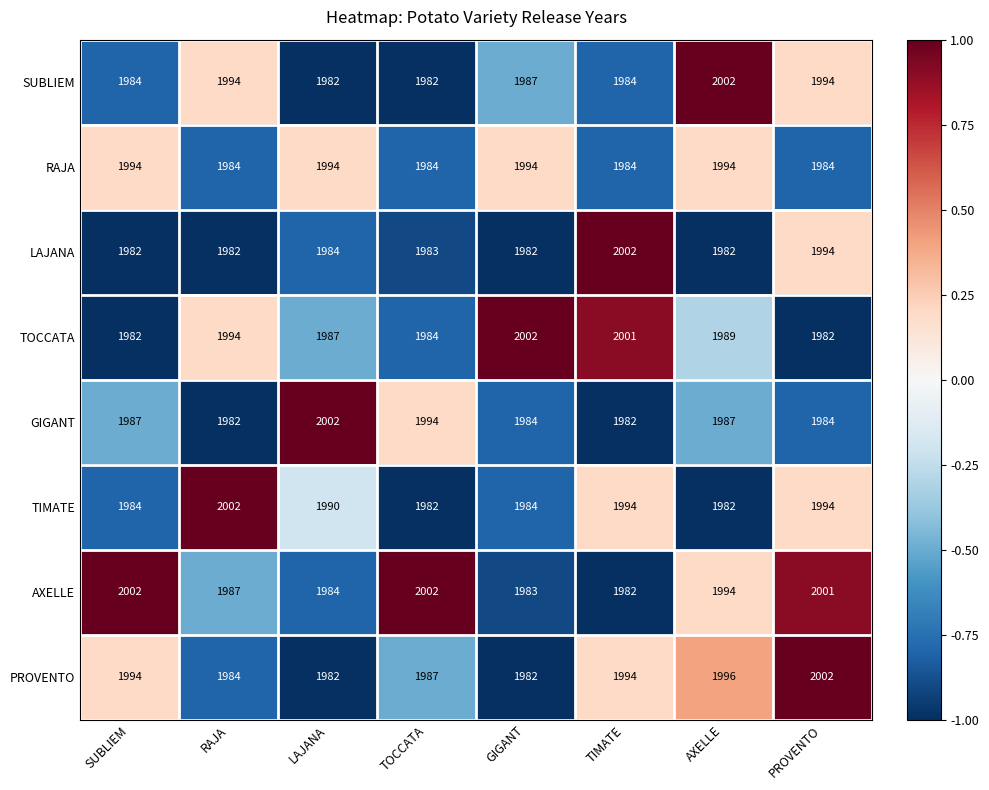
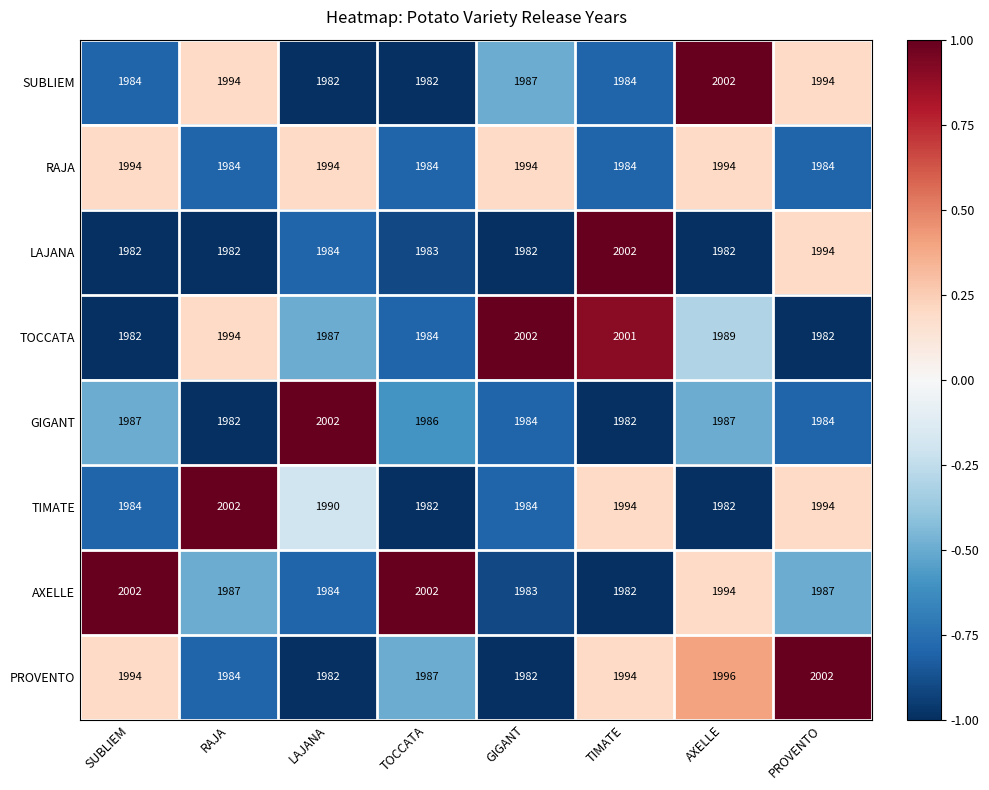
  {
    "SUBLIEM": {
      "SUBLIEM": 1984,
      "RAJA": 1994,
      "LAJANA": 1982,
      "TOCCATA": 1982,
      "GIGANT": 1987,
      "TIMATE": 1984,
      "AXELLE": 2002,
      "PROVENTO": 1994
    },
    "RAJA": {
      "SUBLIEM": 1994,
      "RAJA": 1984,
      "LAJANA": 1994,
      "TOCCATA": 1984,
      "GIGANT": 1994,
      "TIMATE": 1984,
      "AXELLE": 1994,
      "PROVENTO": 1984
    },
    "LAJANA": {
      "SUBLIEM": 1982,
      "RAJA": 1982,
      "LAJANA": 1984,
      "TOCCATA": 1983,
      "GIGANT": 1982,
      "TIMATE": 2002,
      "AXELLE": 1982,
      "PROVENTO": 1994
    },
    "TOCCATA": {
      "SUBLIEM": 1982,
      "RAJA": 1994,
      "LAJANA": 1987,
      "TOCCATA": 1984,
      "GIGANT": 2002,
      "TIMATE": 2001,
      "AXELLE": 1989,
      "PROVENTO": 1982
    },
    "GIGANT": {
      "SUBLIEM": 1987,
      "RAJA": 1982,
      "LAJANA": 2002,
-     "TOCCATA": 1994,
+     "TOCCATA": 1986,
      "GIGANT": 1984,
      "TIMATE": 1982,
      "AXELLE": 1987,
      "PROVENTO": 1984
    },
    "TIMATE": {
      "SUBLIEM": 1984,
      "RAJA": 2002,
      "LAJANA": 1990,
      "TOCCATA": 1982,
      "GIGANT": 1984,
      "TIMATE": 1994,
      "AXELLE": 1982,
      "PROVENTO": 1994
    },
    "AXELLE": {
      "SUBLIEM": 2002,
      "RAJA": 1987,
      "LAJANA": 1984,
      "TOCCATA": 2002,
      "GIGANT": 1983,
      "TIMATE": 1982,
      "AXELLE": 1994,
-     "PROVENTO": 2001
+     "PROVENTO": 1987
    },
    "PROVENTO": {
      "SUBLIEM": 1994,
      "RAJA": 1984,
      "LAJANA": 1982,
      "TOCCATA": 1987,
      "GIGANT": 1982,
      "TIMATE": 1994,
      "AXELLE": 1996,
      "PROVENTO": 2002
    }
  }
